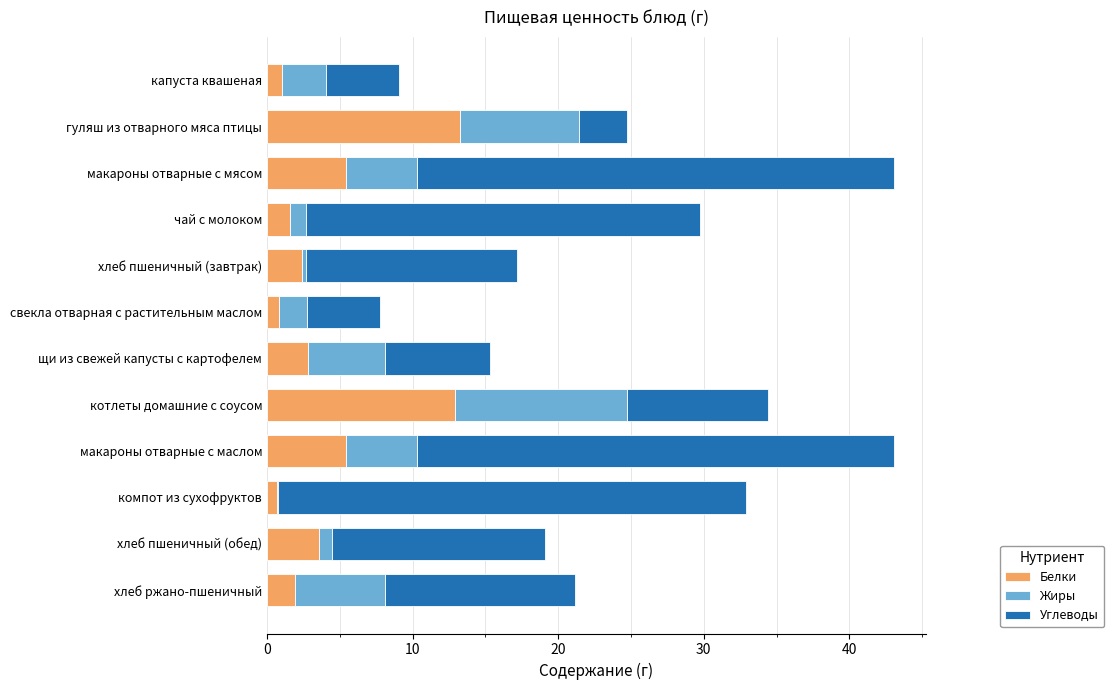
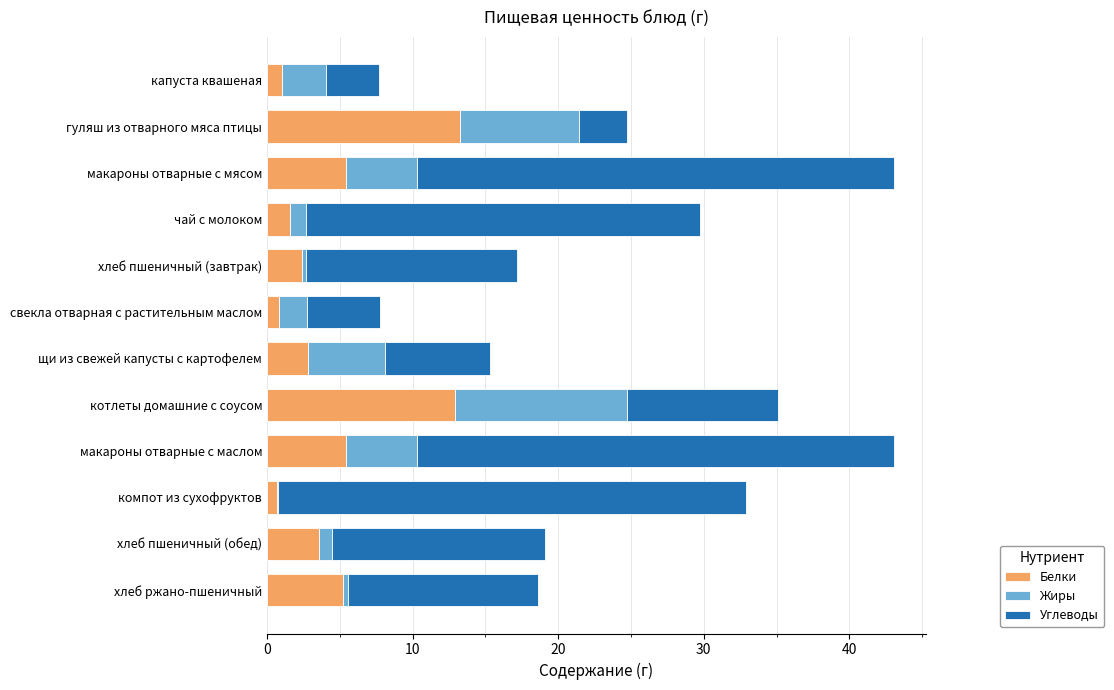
  {
    "Белки": {
      "капуста квашеная": 1.0,
      "гуляш из отварного мяса птицы": 13.2,
      "макароны отварные с мясом": 5.4,
      "чай с молоком": 1.6,
      "хлеб пшеничный (завтрак)": 2.4,
      "свекла отварная с растительным маслом": 0.9,
      "щи из свежей капусты с картофелем": 2.8,
      "котлеты домашние с соусом": 12.9,
      "макароны отварные с маслом": 5.4,
      "компот из сухофруктов": 0.7,
      "хлеб пшеничный (обед)": 3.6,
-     "хлеб ржано-пшеничный": 1.9
+     "хлеб ржано-пшеничный": 5.2
    },
    "Жиры": {
      "капуста квашеная": 3.0,
      "гуляш из отварного мяса птицы": 8.2,
      "макароны отварные с мясом": 4.9,
      "чай с молоком": 1.1,
      "хлеб пшеничный (завтрак)": 0.3,
      "свекла отварная с растительным маслом": 1.9,
      "щи из свежей капусты с картофелем": 5.3,
      "котлеты домашние с соусом": 11.8,
      "макароны отварные с маслом": 4.9,
      "хлеб пшеничный (обед)": 0.9,
-     "хлеб ржано-пшеничный": 6.2
+     "хлеб ржано-пшеничный": 0.3
    },
    "Углеводы": {
-     "капуста квашеная": 5.1,
+     "капуста квашеная": 3.7,
      "гуляш из отварного мяса птицы": 3.3,
      "макароны отварные с мясом": 32.8,
      "чай с молоком": 27.1,
      "хлеб пшеничный (завтрак)": 14.5,
      "свекла отварная с растительным маслом": 5.0,
      "щи из свежей капусты с картофелем": 7.2,
-     "котлеты домашние с соусом": 9.7,
+     "котлеты домашние с соусом": 10.4,
      "макароны отварные с маслом": 32.8,
      "компот из сухофруктов": 32.1,
      "хлеб пшеничный (обед)": 14.6,
      "хлеб ржано-пшеничный": 13.1
    }
  }
